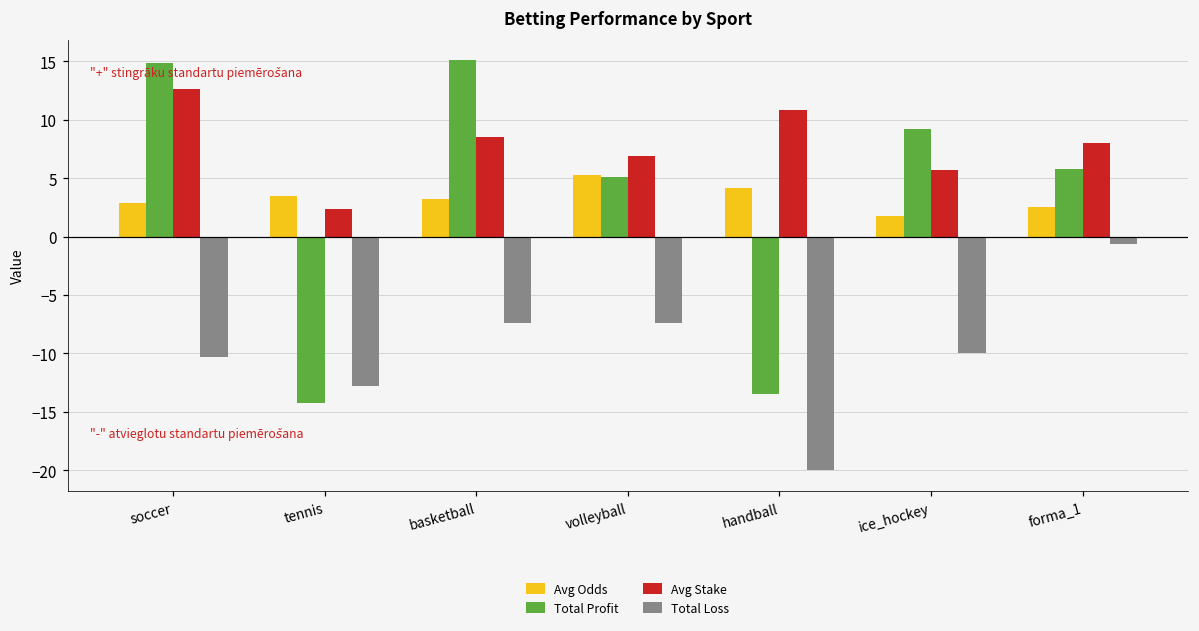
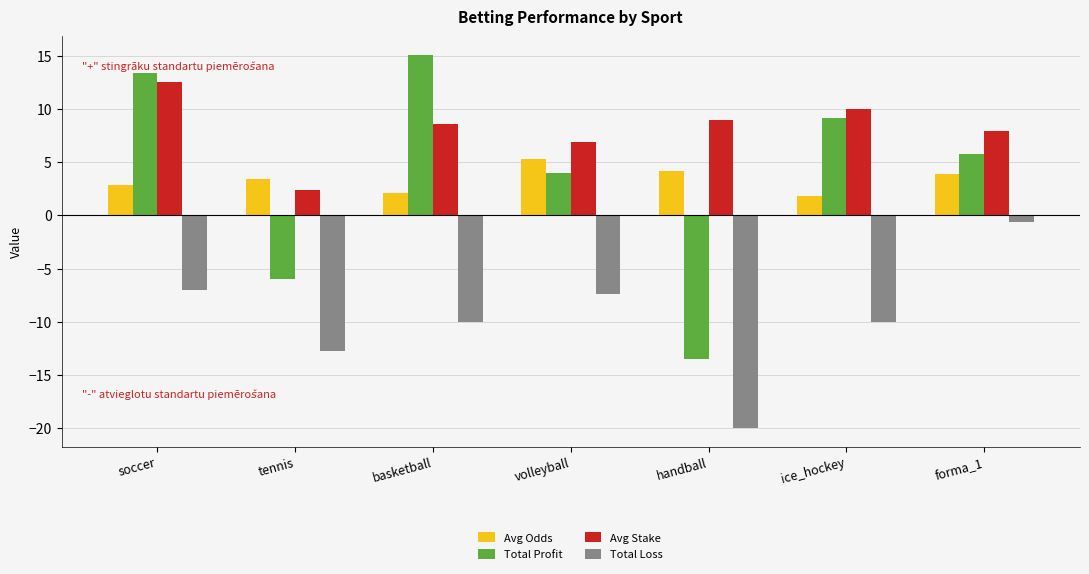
  {
    "Avg Odds": {
      "soccer": 2.9,
      "tennis": 3.5,
-     "basketball": 3.2,
+     "basketball": 2.1,
      "volleyball": 5.3,
      "handball": 4.2,
      "ice_hockey": 1.8,
-     "forma_1": 2.5
+     "forma_1": 3.9
    },
    "Total Profit": {
-     "soccer": 14.9,
-     "tennis": -14.2,
+     "soccer": 13.4,
+     "tennis": -6.0,
      "basketball": 15.1,
-     "volleyball": 5.1,
+     "volleyball": 4.0,
      "handball": -13.5,
      "ice_hockey": 9.2,
      "forma_1": 5.8
    },
    "Avg Stake": {
      "soccer": 12.6,
      "tennis": 2.4,
      "basketball": 8.6,
      "volleyball": 6.9,
-     "handball": 10.8,
-     "ice_hockey": 5.7,
+     "handball": 9.0,
+     "ice_hockey": 10.0,
      "forma_1": 8.0
    },
    "Total Loss": {
-     "soccer": -10.3,
+     "soccer": -7.0,
      "tennis": -12.8,
-     "basketball": -7.4,
+     "basketball": -10.0,
      "volleyball": -7.4,
      "handball": -20.0,
      "ice_hockey": -10.0,
      "forma_1": -0.6
    }
  }
